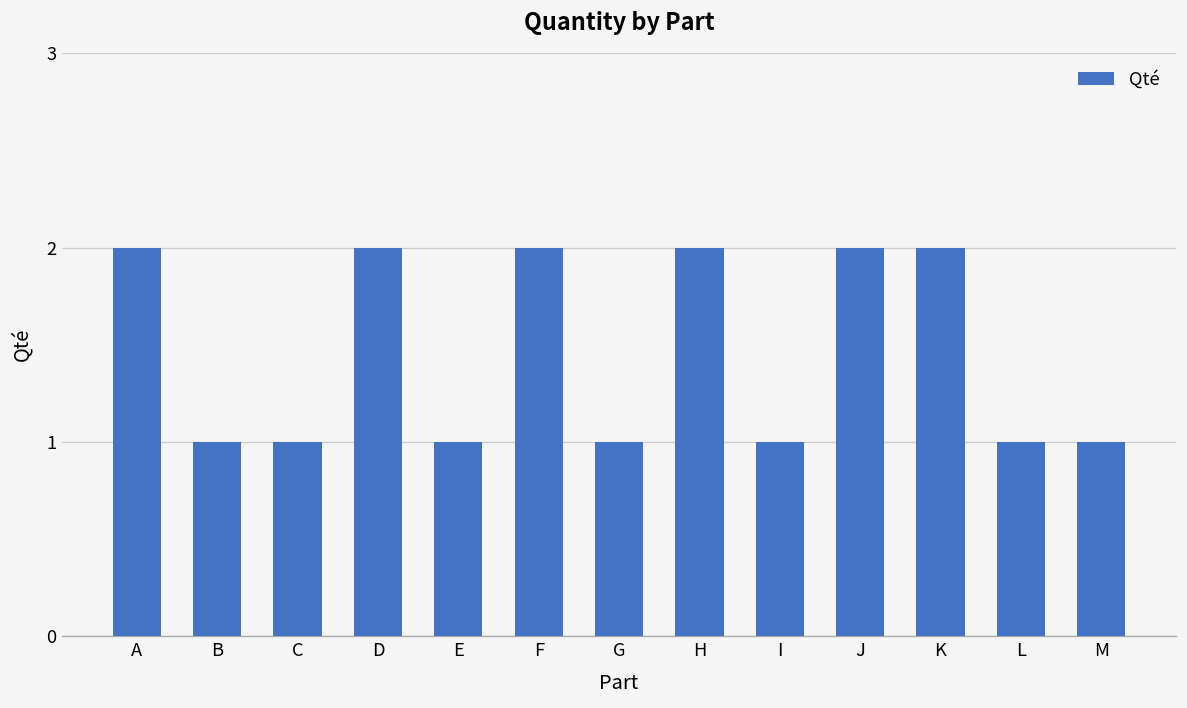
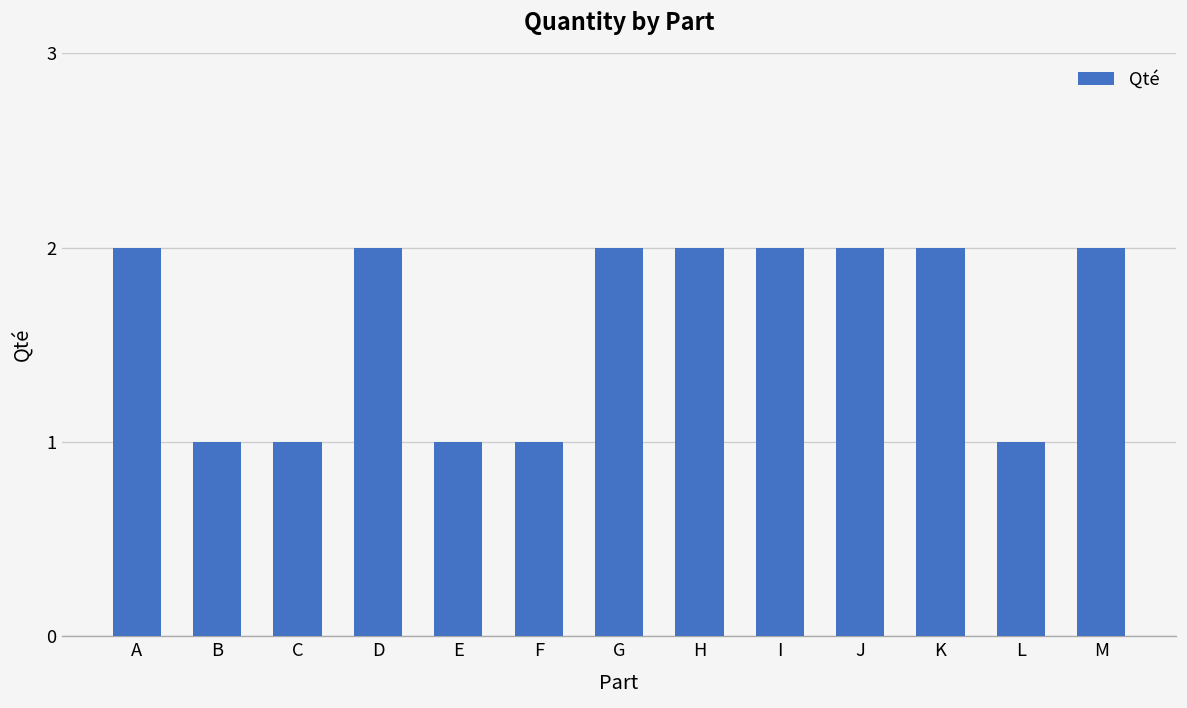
  {
    "A": 2,
    "B": 1,
    "C": 1,
    "D": 2,
    "E": 1,
-   "F": 2,
-   "G": 1,
+   "F": 1,
+   "G": 2,
    "H": 2,
-   "I": 1,
+   "I": 2,
    "J": 2,
    "K": 2,
    "L": 1,
-   "M": 1
+   "M": 2
  }
